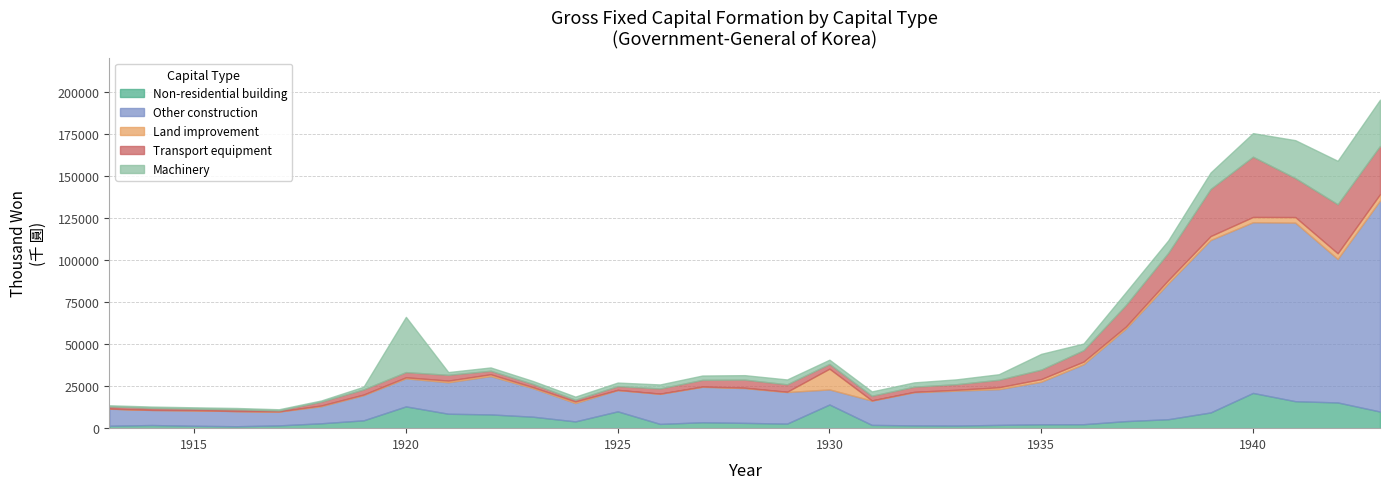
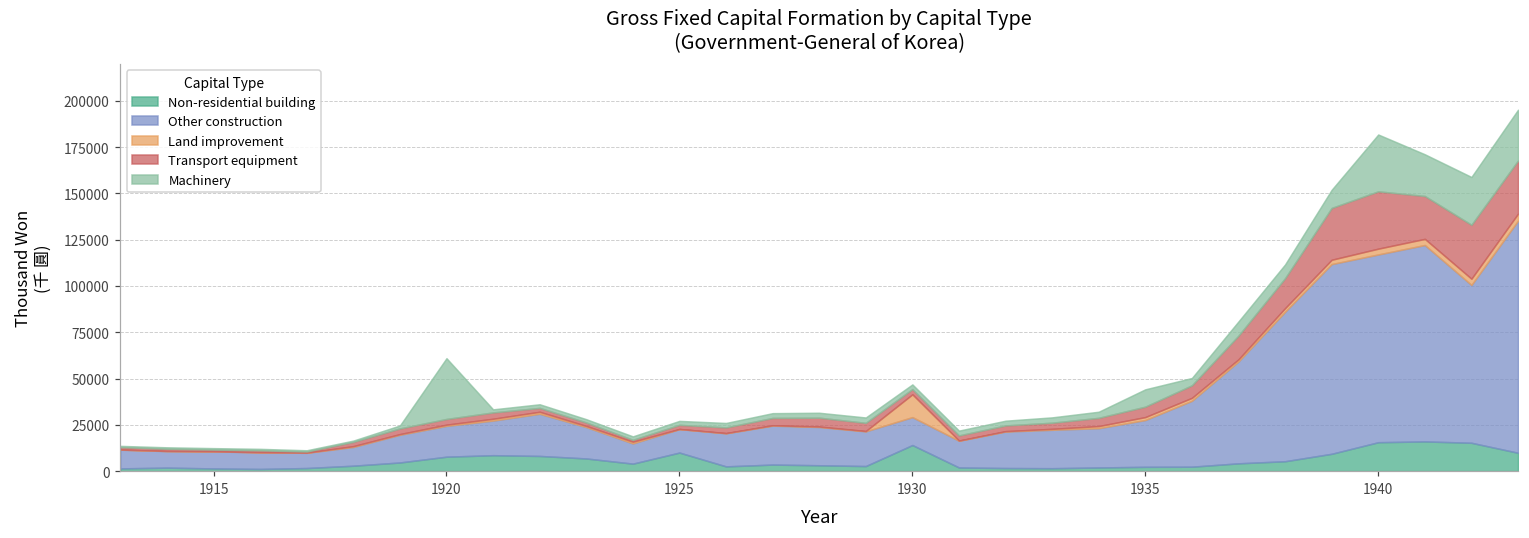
  {
    "Non-residential building": {
-     "1920": 13000,
+     "1920": 8000,
      "1925": 10000,
      "1930": 14000,
      "1935": 2000,
-     "1940": 21000
+     "1940": 16000
    },
    "Other construction": {
-     "1930": 9000,
+     "1930": 15000,
      "1935": 25000,
      "1940": 101000
    },
    "Land improvement": {
      "1930": 12000,
      "1935": 2000,
      "1940": 3000
    },
    "Transport equipment": {
      "1920": 3000,
      "1925": 2000,
      "1930": 3000,
      "1935": 6000,
-     "1940": 36000
+     "1940": 31000
    },
    "Machinery": {
      "1920": 33000,
      "1925": 2000,
      "1930": 3000,
      "1935": 9000,
-     "1940": 14000
+     "1940": 31000
    }
  }
